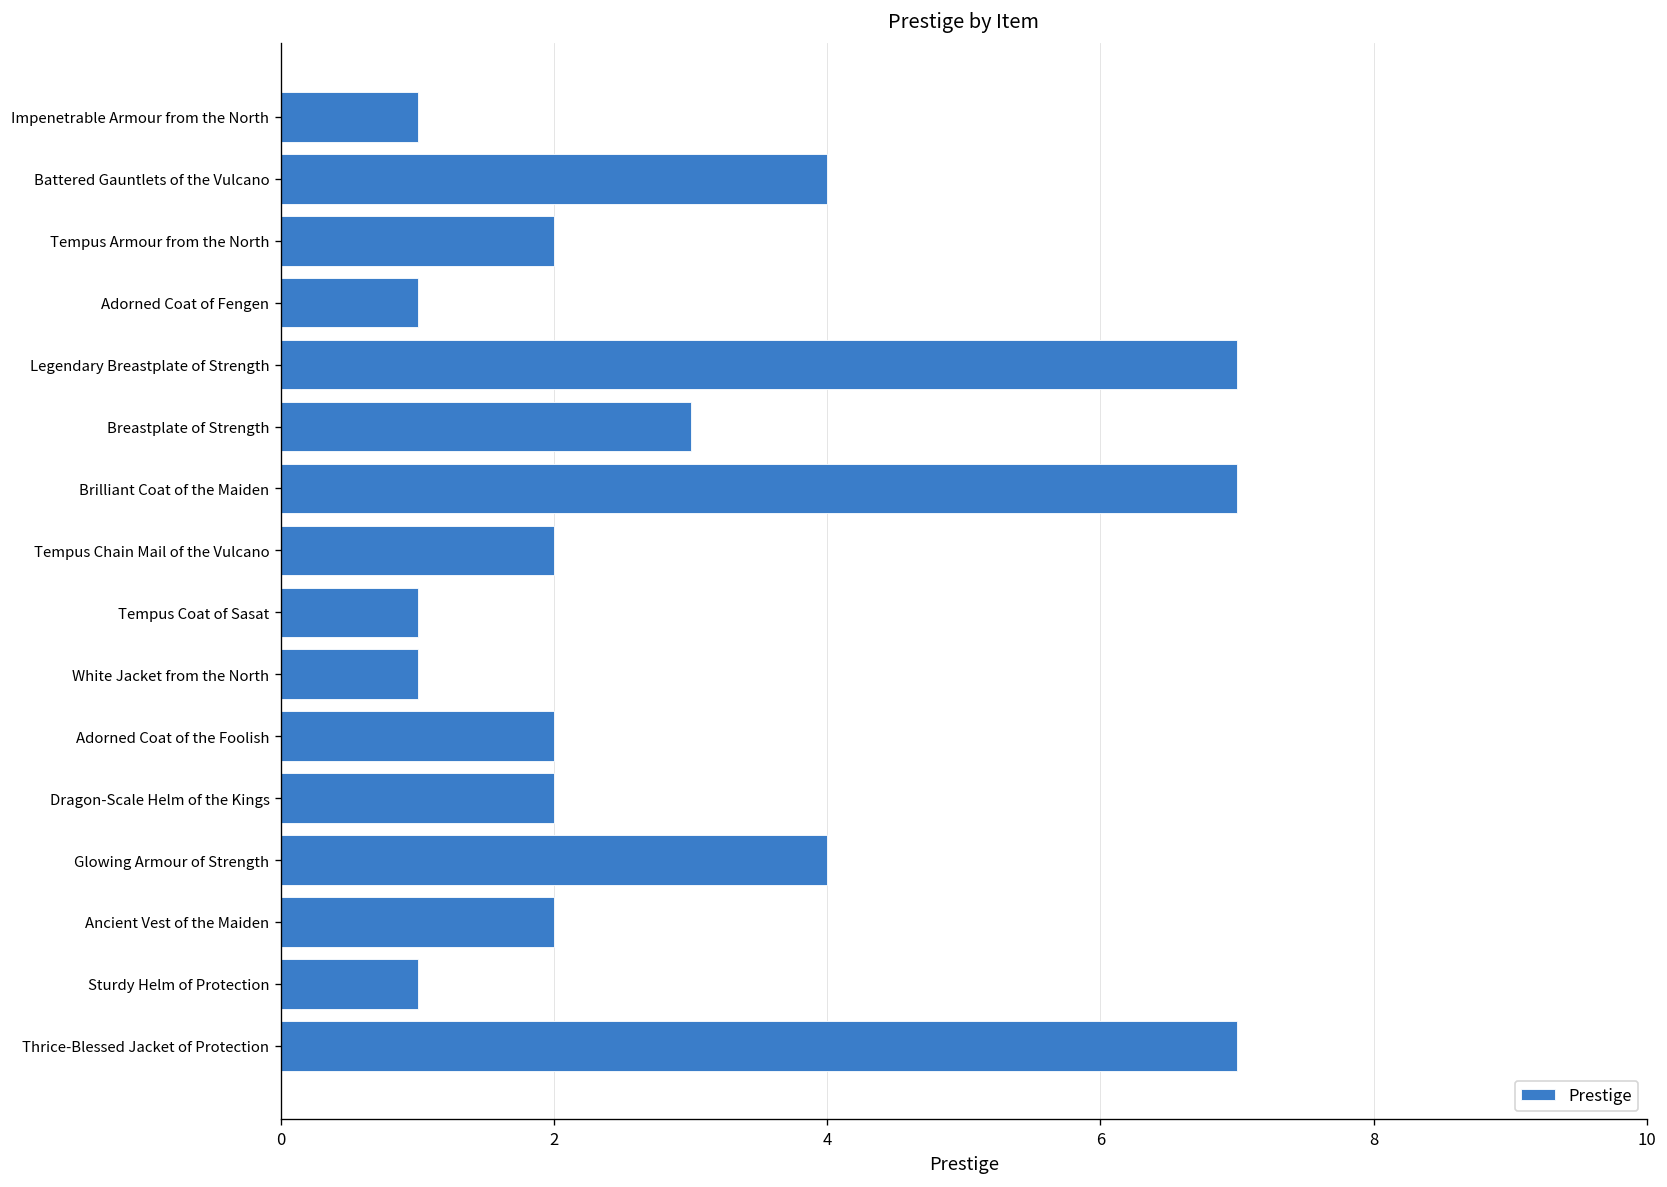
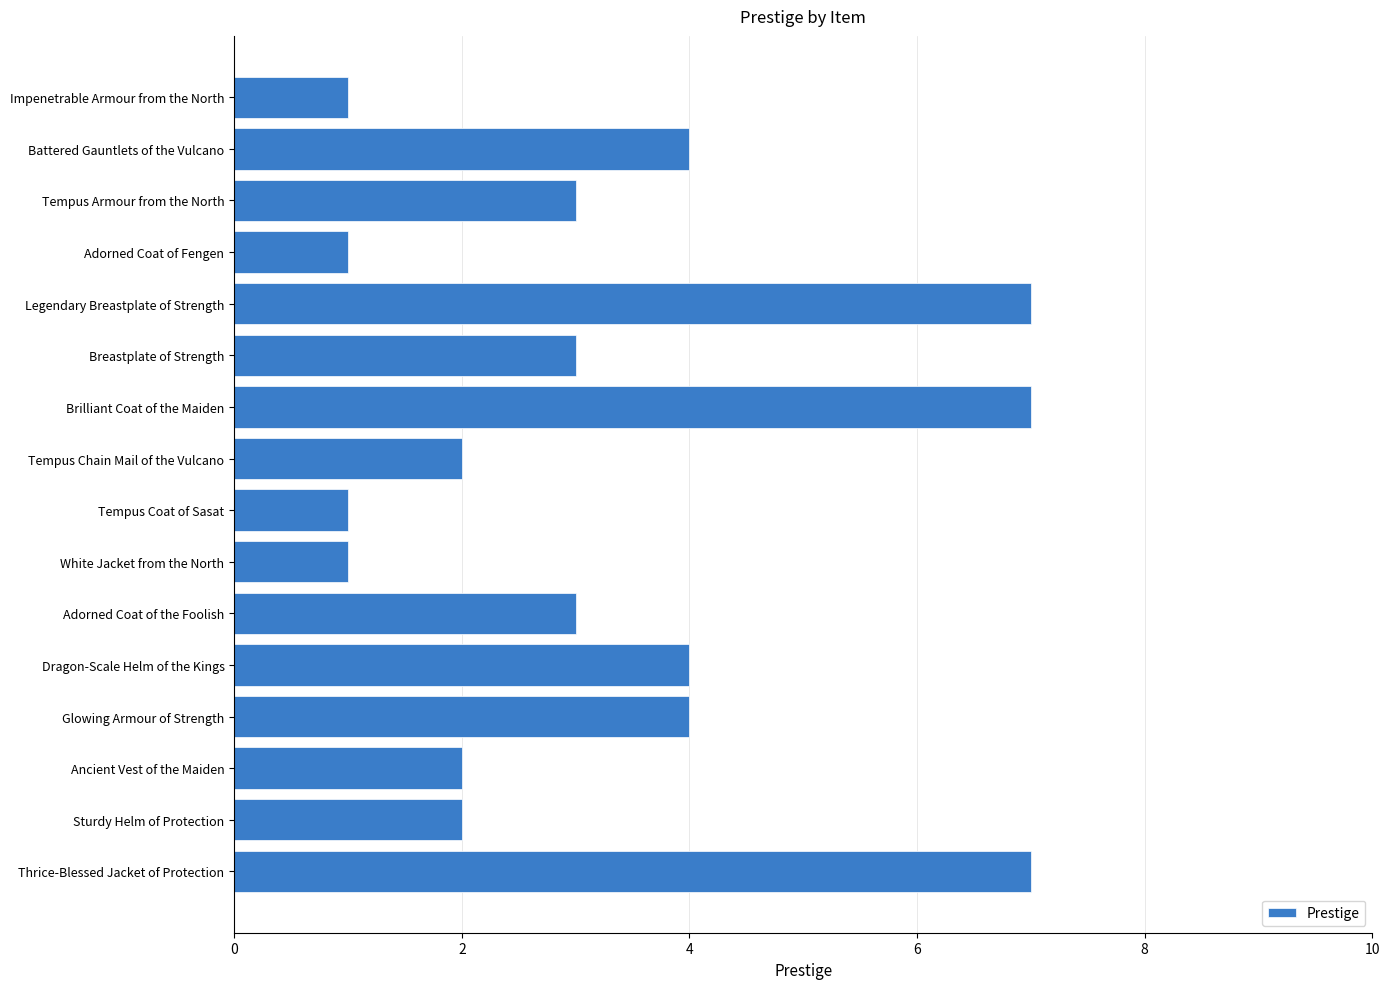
  {
    "Impenetrable Armour from the North": 1,
    "Battered Gauntlets of the Vulcano": 4,
-   "Tempus Armour from the North": 2,
+   "Tempus Armour from the North": 3,
    "Adorned Coat of Fengen": 1,
    "Legendary Breastplate of Strength": 7,
    "Breastplate of Strength": 3,
    "Brilliant Coat of the Maiden": 7,
    "Tempus Chain Mail of the Vulcano": 2,
    "Tempus Coat of Sasat": 1,
    "White Jacket from the North": 1,
-   "Adorned Coat of the Foolish": 2,
-   "Dragon-Scale Helm of the Kings": 2,
+   "Adorned Coat of the Foolish": 3,
+   "Dragon-Scale Helm of the Kings": 4,
    "Glowing Armour of Strength": 4,
    "Ancient Vest of the Maiden": 2,
-   "Sturdy Helm of Protection": 1,
+   "Sturdy Helm of Protection": 2,
    "Thrice-Blessed Jacket of Protection": 7
  }
